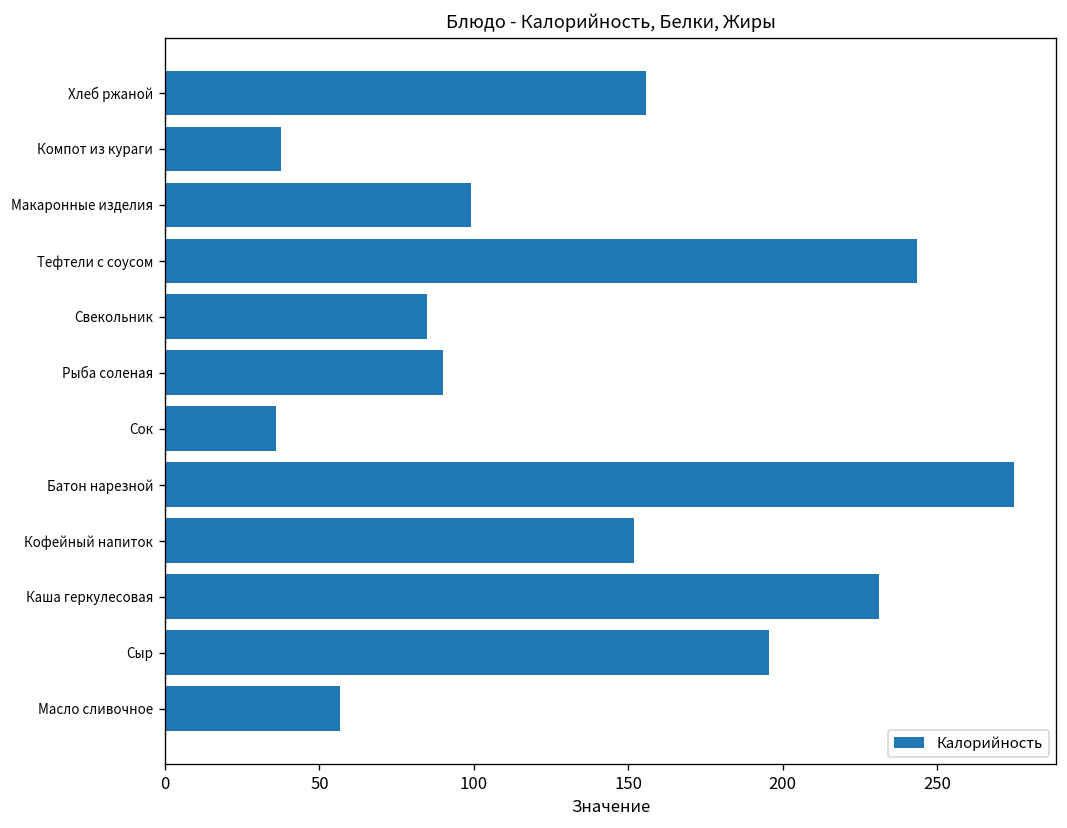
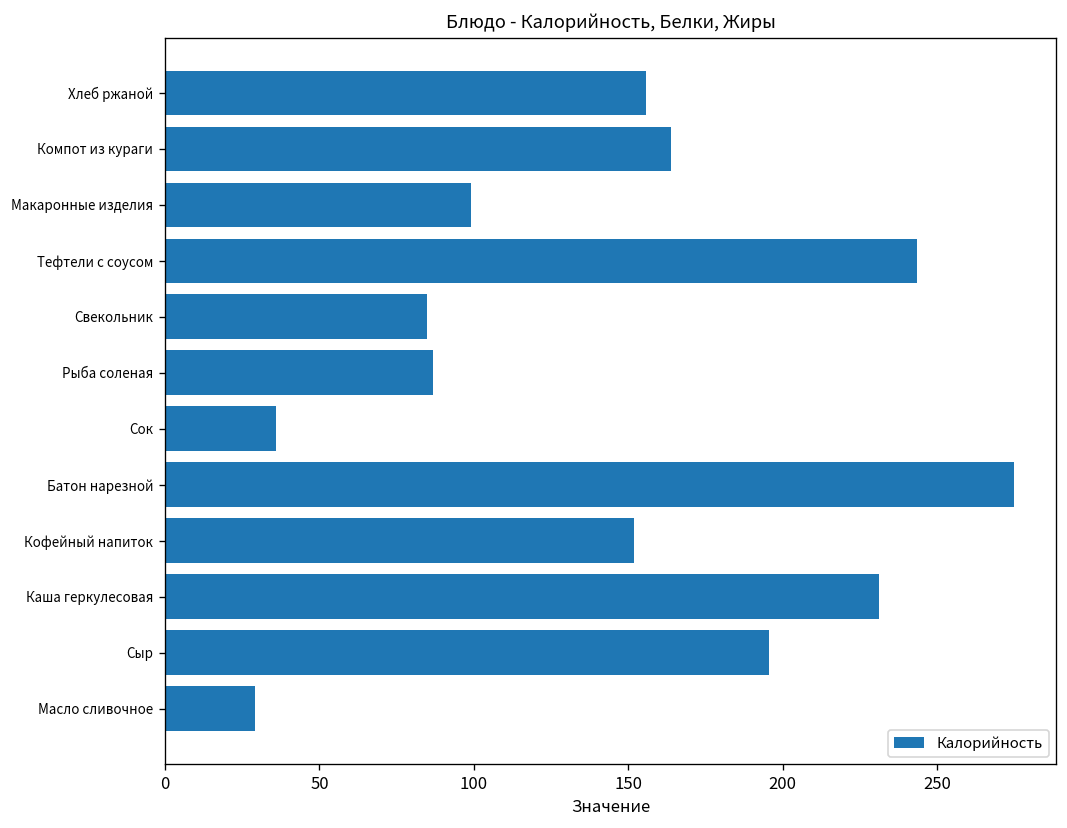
  {
    "Хлеб ржаной": 156,
-   "Компот из кураги": 38,
+   "Компот из кураги": 164,
    "Макаронные изделия": 99,
    "Тефтели с соусом": 244,
    "Свекольник": 85,
-   "Рыба соленая": 90,
+   "Рыба соленая": 87,
    "Сок": 36,
    "Батон нарезной": 275,
    "Кофейный напиток": 152,
    "Каша геркулесовая": 231,
    "Сыр": 196,
-   "Масло сливочное": 57
+   "Масло сливочное": 29
  }
